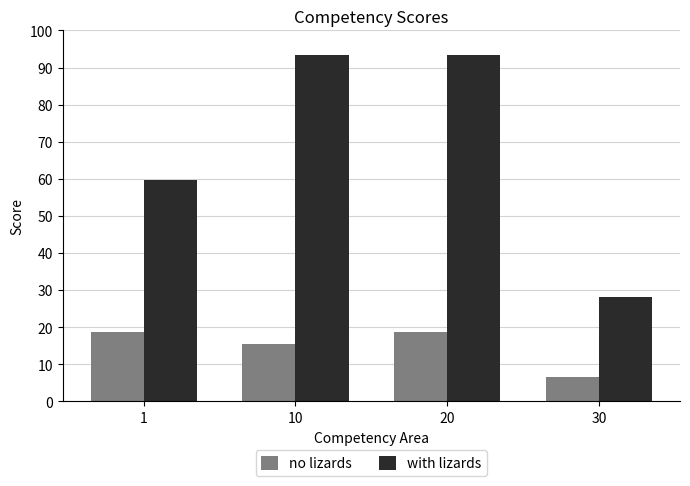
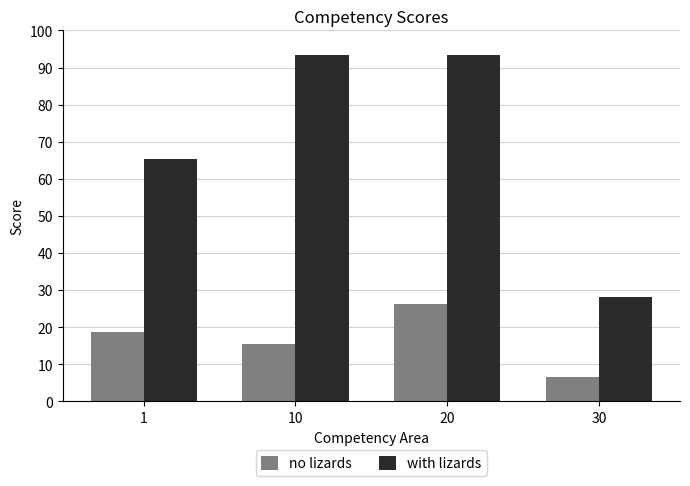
  {
    "no lizards": {
      "1": 19,
      "10": 16,
-     "20": 19,
+     "20": 26,
      "30": 7
    },
    "with lizards": {
-     "1": 60,
+     "1": 65,
      "10": 93,
      "20": 93,
      "30": 28
    }
  }
